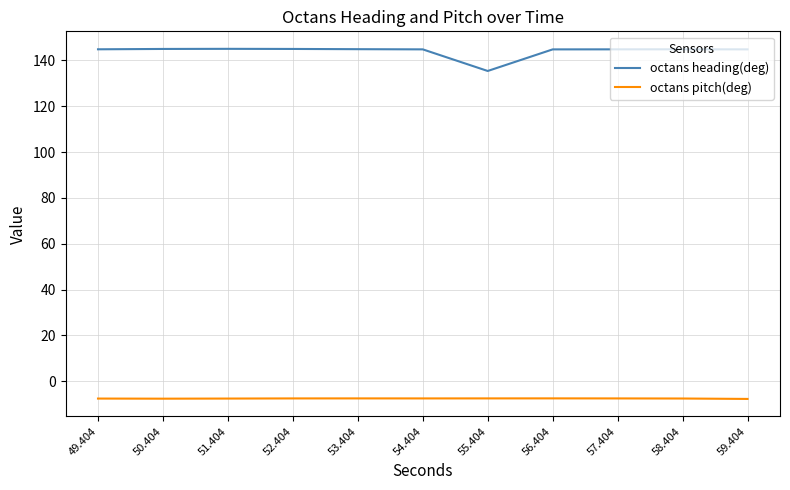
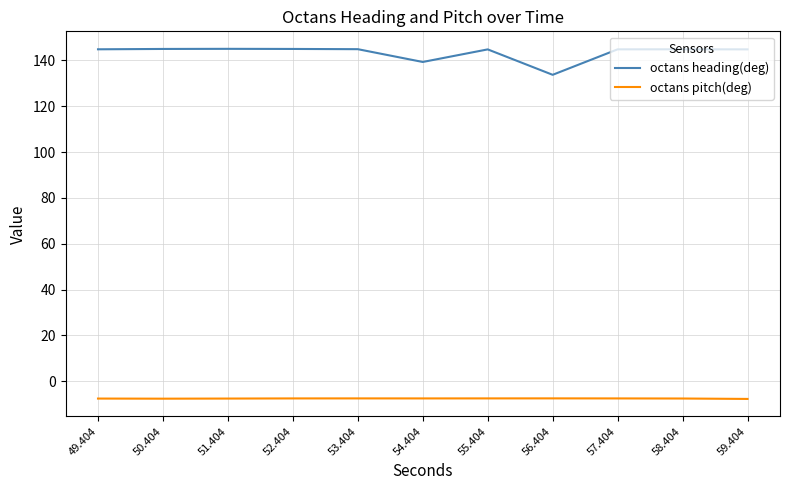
  {
    "octans heading(deg)": {
      "49.404": 145,
      "50.404": 145,
      "51.404": 145,
      "52.404": 145,
      "53.404": 145,
-     "54.404": 145,
-     "55.404": 135,
-     "56.404": 145
+     "54.404": 139,
+     "55.404": 145,
+     "56.404": 134
    },
    "octans pitch(deg)": {
      "49.404": -8,
      "50.404": -8,
      "51.404": -8,
      "52.404": -7,
      "53.404": -7,
      "54.404": -7,
      "55.404": -7,
      "56.404": -7,
      "57.404": -7,
      "58.404": -8,
      "59.404": -8
    }
  }
